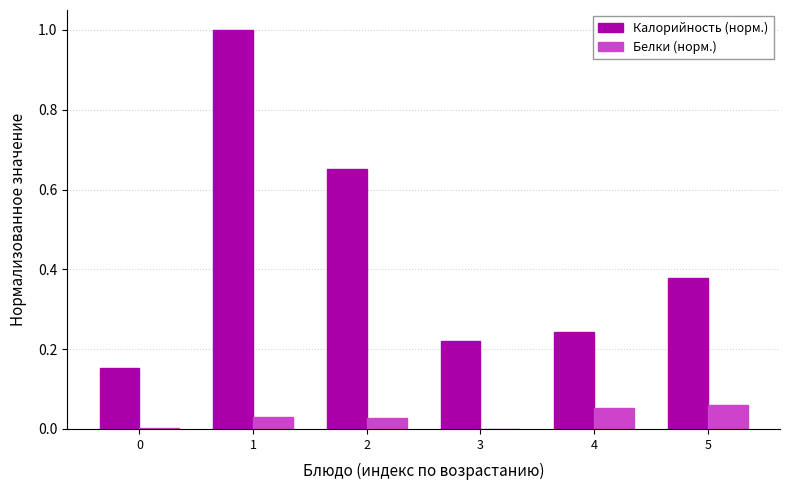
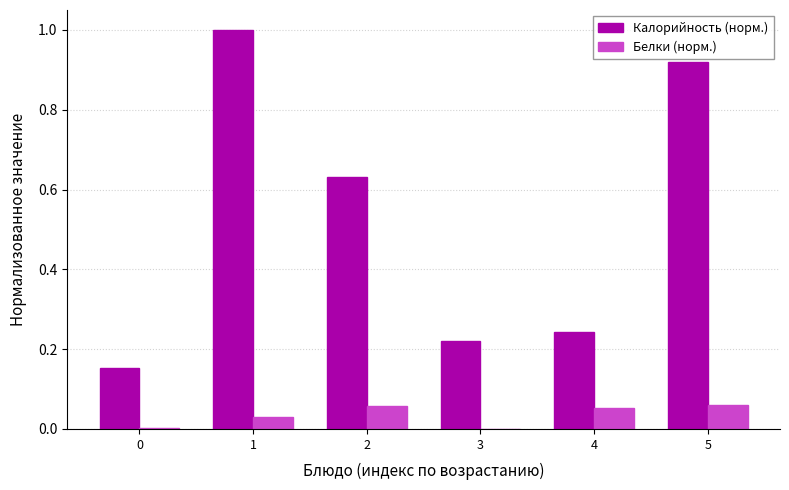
  {
    "Калорийность (норм.)": {
      "0": 0.15,
      "1": 1.00,
-     "2": 0.65,
+     "2": 0.63,
      "3": 0.22,
      "4": 0.24,
-     "5": 0.38
+     "5": 0.92
    },
    "Белки (норм.)": {
      "1": 0.03,
-     "2": 0.03,
+     "2": 0.06,
      "4": 0.05,
      "5": 0.06
    }
  }
